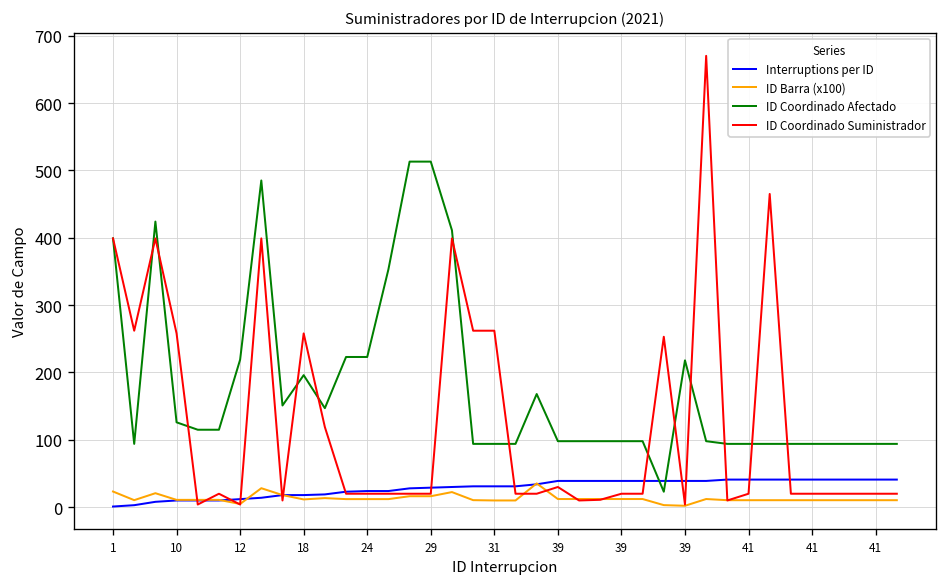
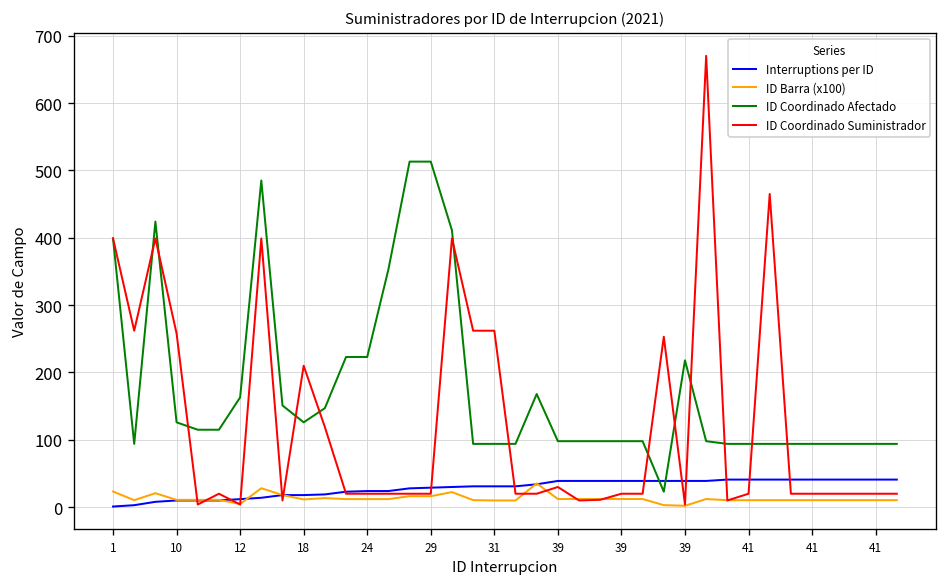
  {
    "Interruptions per ID": {
      "12": 10,
      "18": 20
    },
    "ID Barra (x100)": {
      "18": 10,
      "24": 10
    },
    "ID Coordinado Afectado": {
-     "12": 220,
-     "18": 200,
+     "12": 160,
+     "18": 130,
      "24": 220
    },
    "ID Coordinado Suministrador": {
-     "18": 260
+     "18": 210
    }
  }
